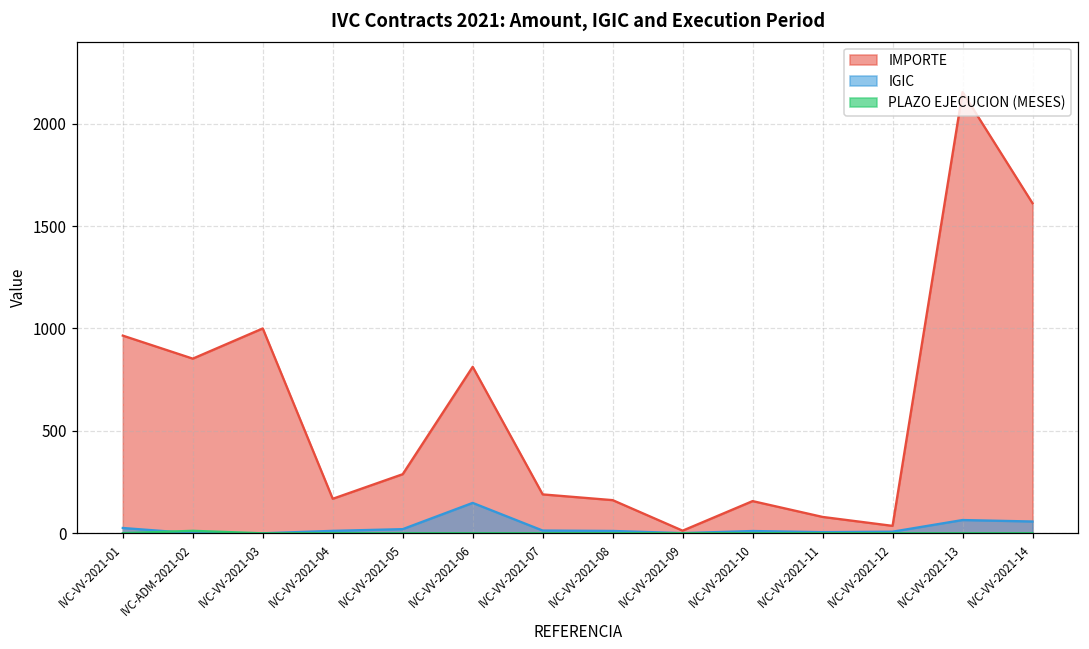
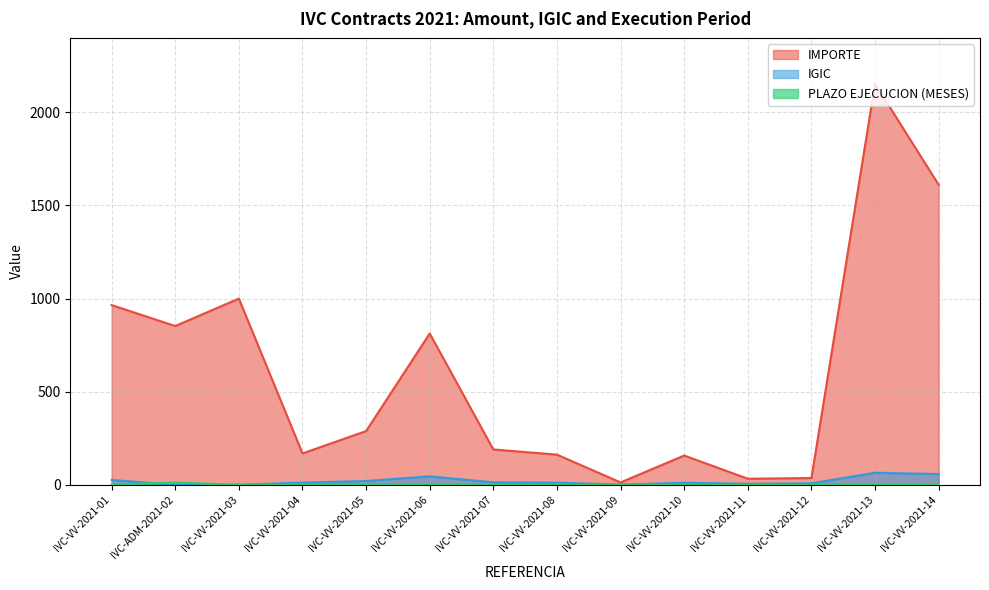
  {
    "IMPORTE": {
      "IVC-VV-2021-01": 970,
      "IVC-ADM-2021-02": 850,
      "IVC-VV-2021-03": 1000,
      "IVC-VV-2021-04": 170,
      "IVC-VV-2021-05": 290,
      "IVC-VV-2021-06": 810,
      "IVC-VV-2021-07": 190,
      "IVC-VV-2021-08": 160,
      "IVC-VV-2021-10": 160,
-     "IVC-VV-2021-11": 80,
+     "IVC-VV-2021-11": 30,
      "IVC-VV-2021-12": 40,
      "IVC-VV-2021-14": 1610
    },
    "IGIC": {
      "IVC-VV-2021-01": 30,
      "IVC-VV-2021-05": 20,
-     "IVC-VV-2021-06": 150,
+     "IVC-VV-2021-06": 50,
      "IVC-VV-2021-13": 60,
      "IVC-VV-2021-14": 60
    },
    "PLAZO EJECUCION (MESES)": {
      "IVC-VV-2021-01": 0,
      "IVC-VV-2021-05": 0,
      "IVC-VV-2021-06": 0,
      "IVC-VV-2021-13": 0,
      "IVC-VV-2021-14": 0
    }
  }
